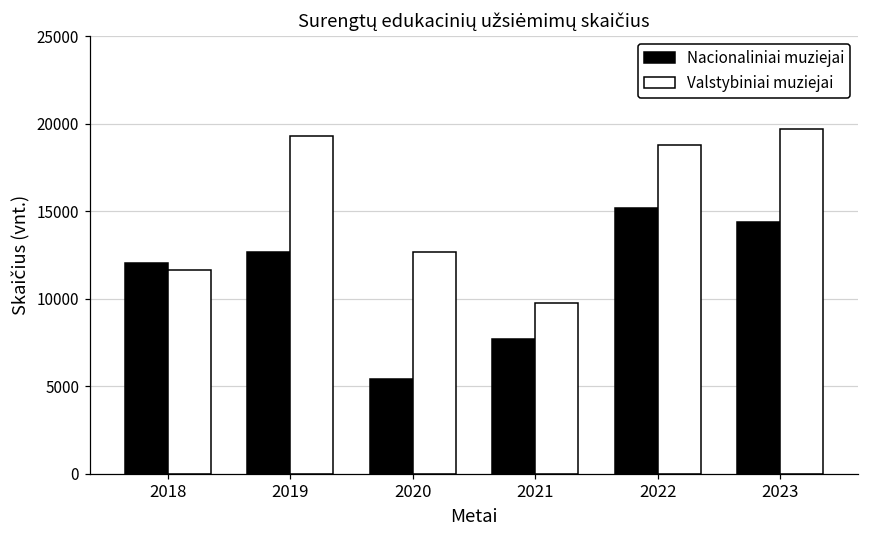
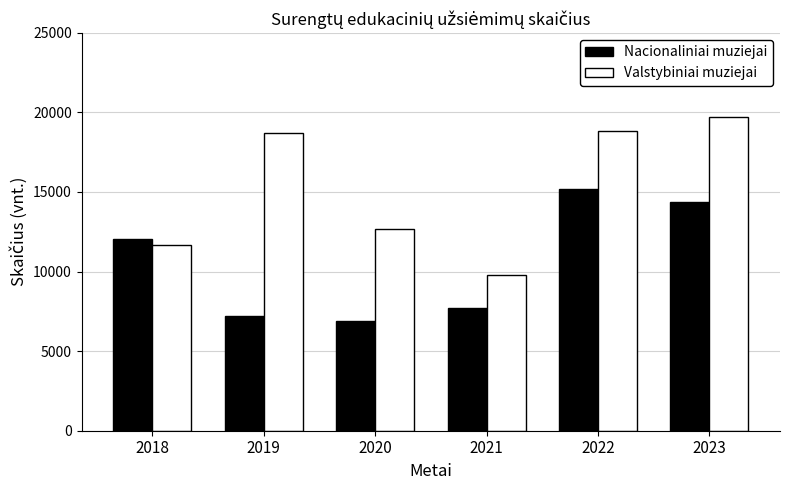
  {
    "Nacionaliniai muziejai": {
      "2018": 12000,
-     "2019": 12700,
-     "2020": 5400,
+     "2019": 7200,
+     "2020": 6900,
      "2021": 7700,
      "2022": 15200,
      "2023": 14400
    },
    "Valstybiniai muziejai": {
      "2018": 11600,
-     "2019": 19300,
+     "2019": 18700,
      "2020": 12700,
      "2021": 9800,
      "2022": 18800,
      "2023": 19700
    }
  }
